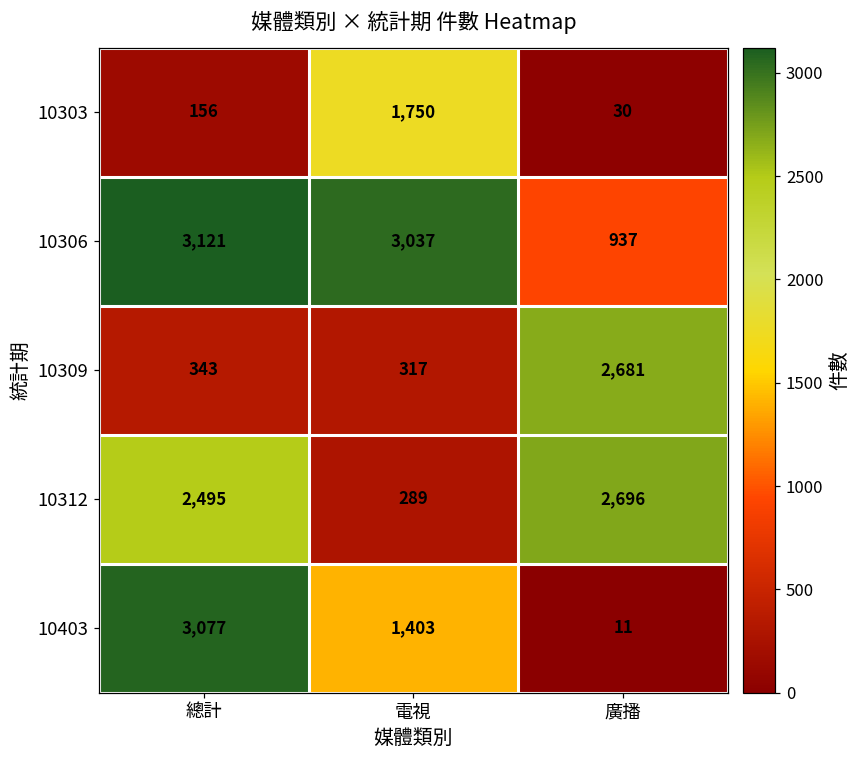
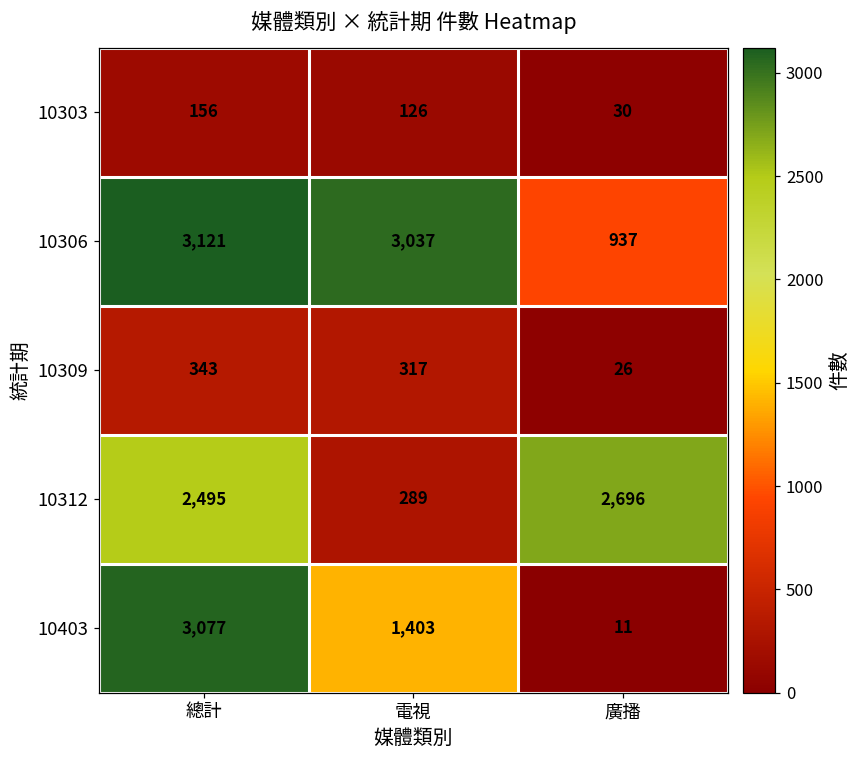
  {
    "10303": {
      "總計": "156",
-     "電視": "1,750",
+     "電視": "126",
      "廣播": "30"
    },
    "10306": {
      "總計": "3,121",
      "電視": "3,037",
      "廣播": "937"
    },
    "10309": {
      "總計": "343",
      "電視": "317",
-     "廣播": "2,681"
+     "廣播": "26"
    },
    "10312": {
      "總計": "2,495",
      "電視": "289",
      "廣播": "2,696"
    },
    "10403": {
      "總計": "3,077",
      "電視": "1,403",
      "廣播": "11"
    }
  }
